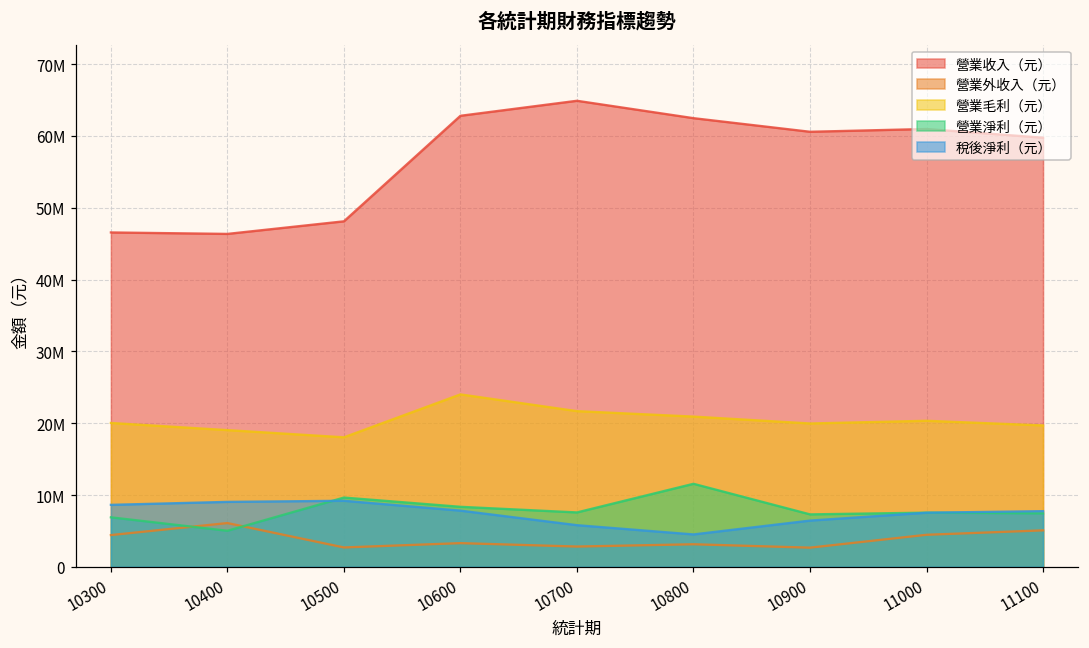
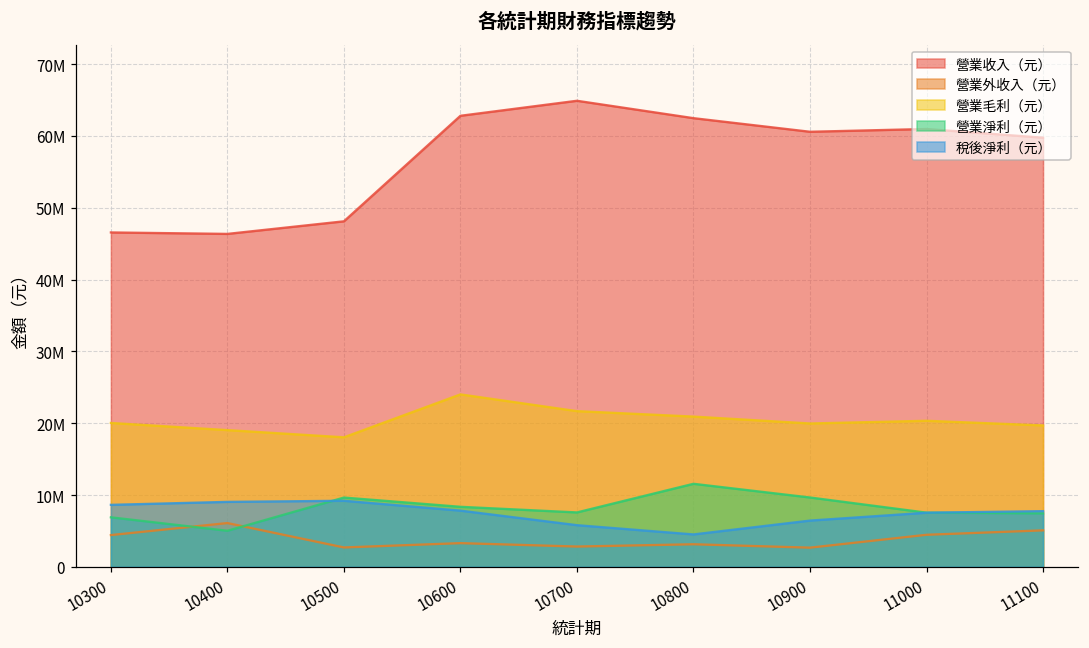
  {
    "營業毛利（元）": {
      "10300": 20000000,
      "10400": 19000000,
      "10500": 18000000,
      "10600": 24000000,
      "10700": 22000000,
      "10800": 21000000,
      "10900": 20000000,
      "11000": 20000000,
      "11100": 20000000
    },
    "營業淨利（元）": {
      "10300": 7000000,
      "10400": 5000000,
      "10500": 10000000,
      "10600": 8000000,
      "10700": 8000000,
      "10800": 12000000,
-     "10900": 7000000
+     "10900": 10000000
    },
    "稅後淨利（元）": {
      "10300": 9000000,
      "10400": 9000000,
      "10500": 9000000,
      "10600": 8000000,
      "10700": 6000000,
      "10800": 5000000,
      "10900": 6000000
    }
  }
